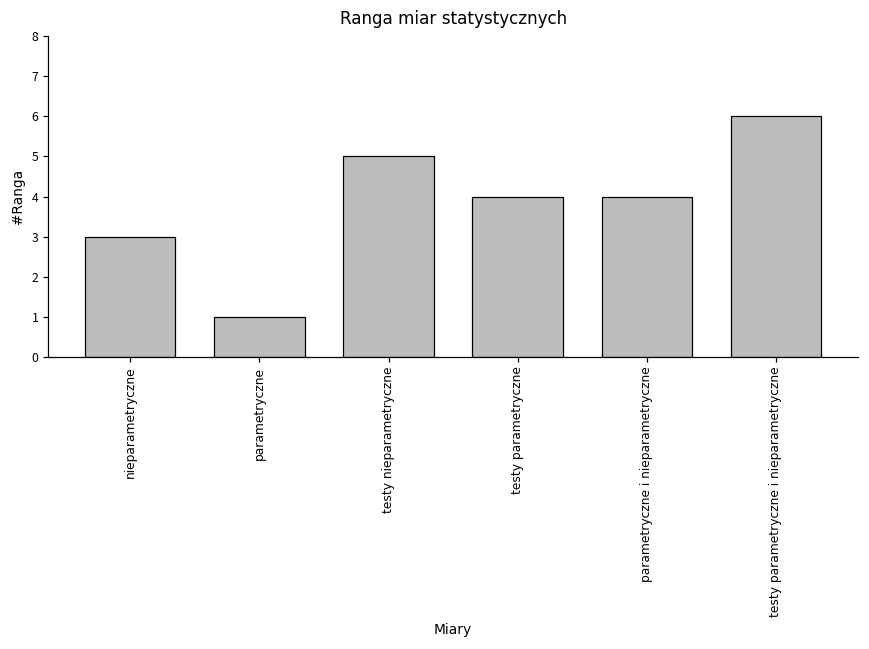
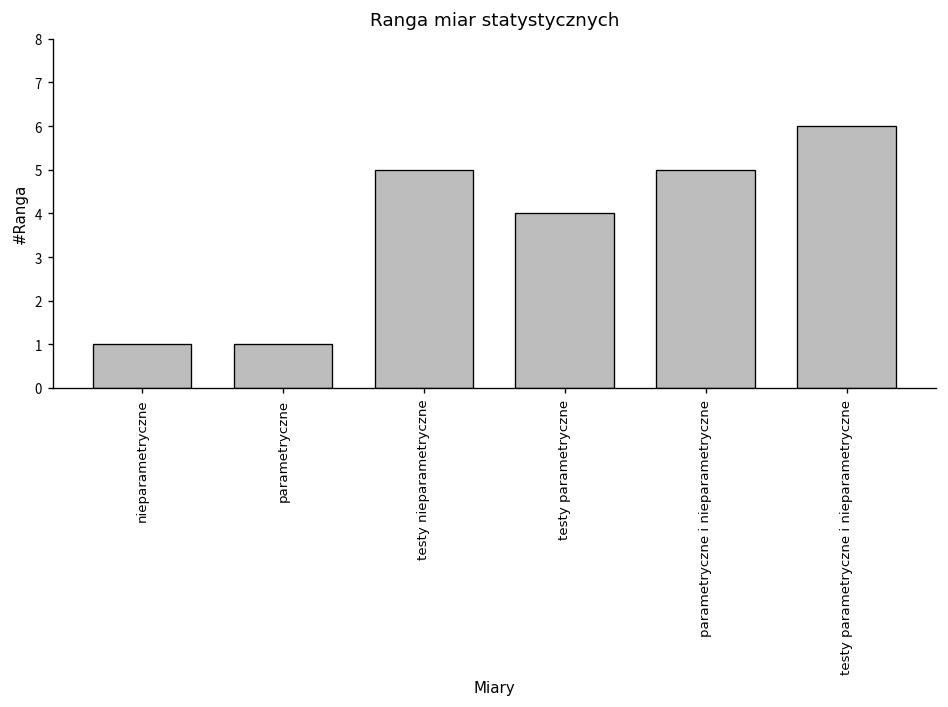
  {
-   "nieparametryczne": 3,
+   "nieparametryczne": 1,
    "parametryczne": 1,
    "testy nieparametryczne": 5,
    "testy parametryczne": 4,
-   "parametryczne i nieparametryczne": 4,
+   "parametryczne i nieparametryczne": 5,
    "testy parametryczne i nieparametryczne": 6
  }
